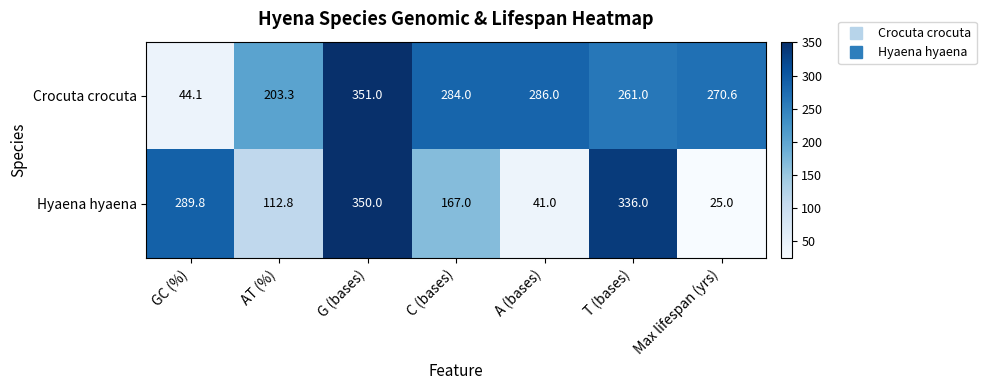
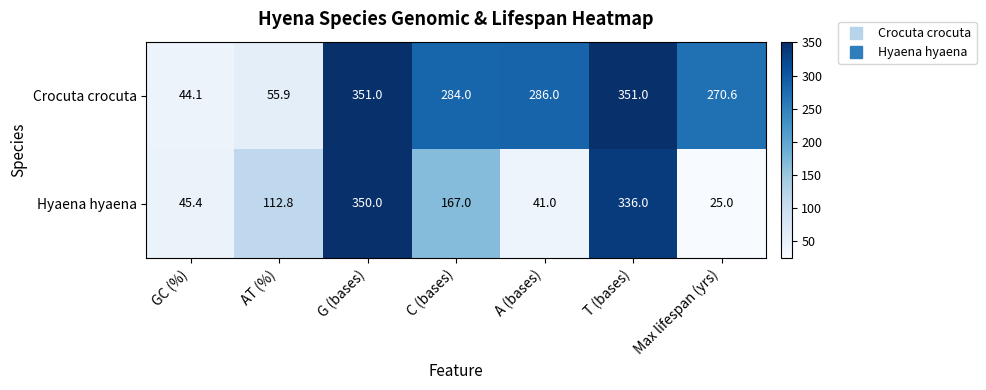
  {
    "Crocuta crocuta": {
      "GC (%)": 44.1,
-     "AT (%)": 203.3,
+     "AT (%)": 55.9,
      "G (bases)": 351.0,
      "C (bases)": 284.0,
      "A (bases)": 286.0,
-     "T (bases)": 261.0,
+     "T (bases)": 351.0,
      "Max lifespan (yrs)": 270.6
    },
    "Hyaena hyaena": {
-     "GC (%)": 289.8,
+     "GC (%)": 45.4,
      "AT (%)": 112.8,
      "G (bases)": 350.0,
      "C (bases)": 167.0,
      "A (bases)": 41.0,
      "T (bases)": 336.0,
      "Max lifespan (yrs)": 25.0
    }
  }
